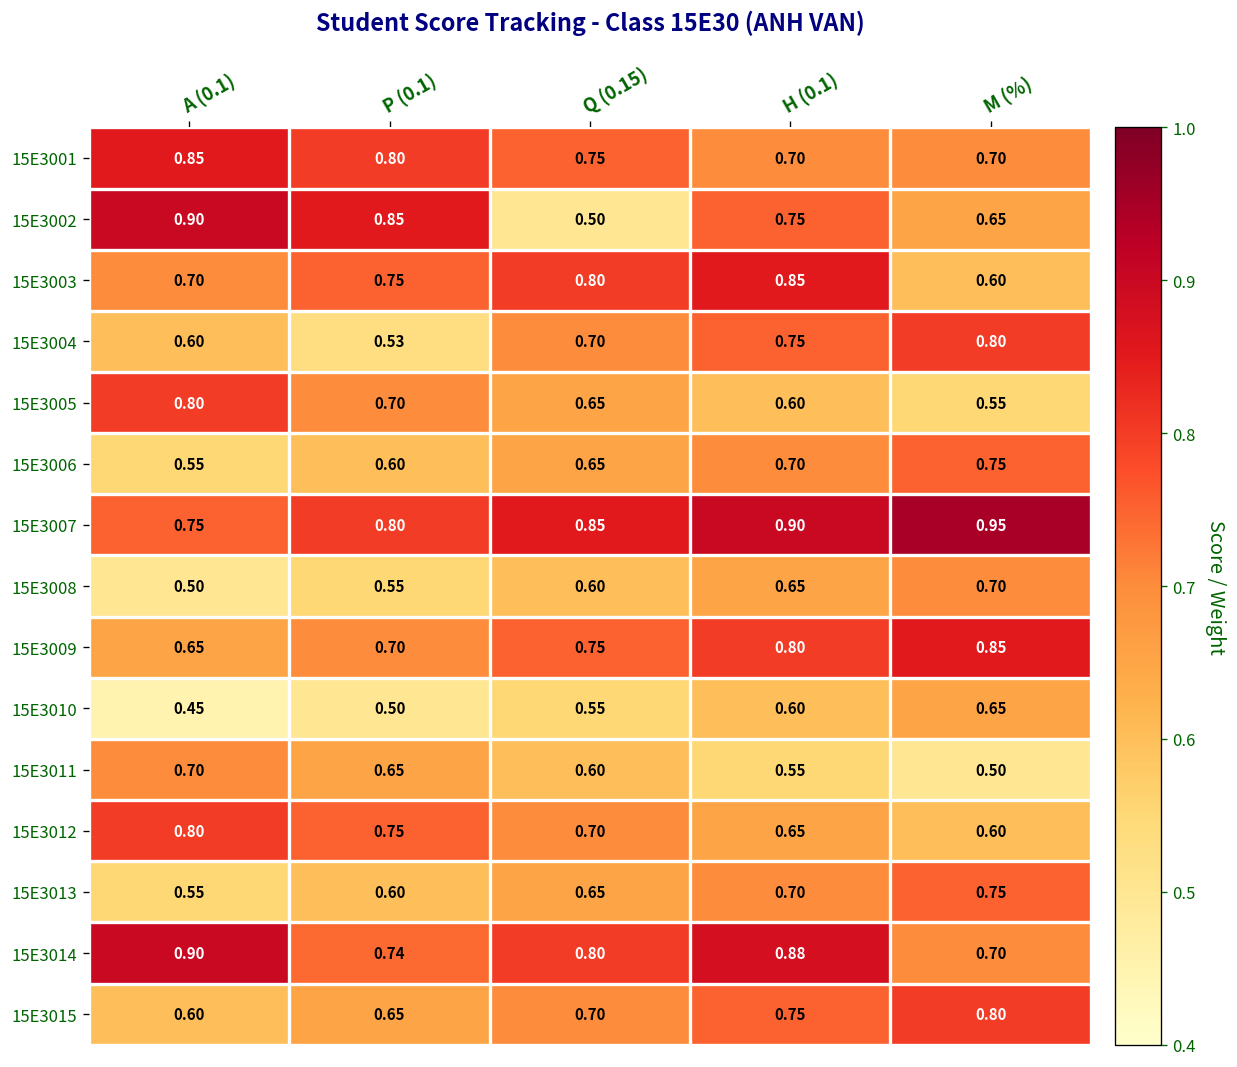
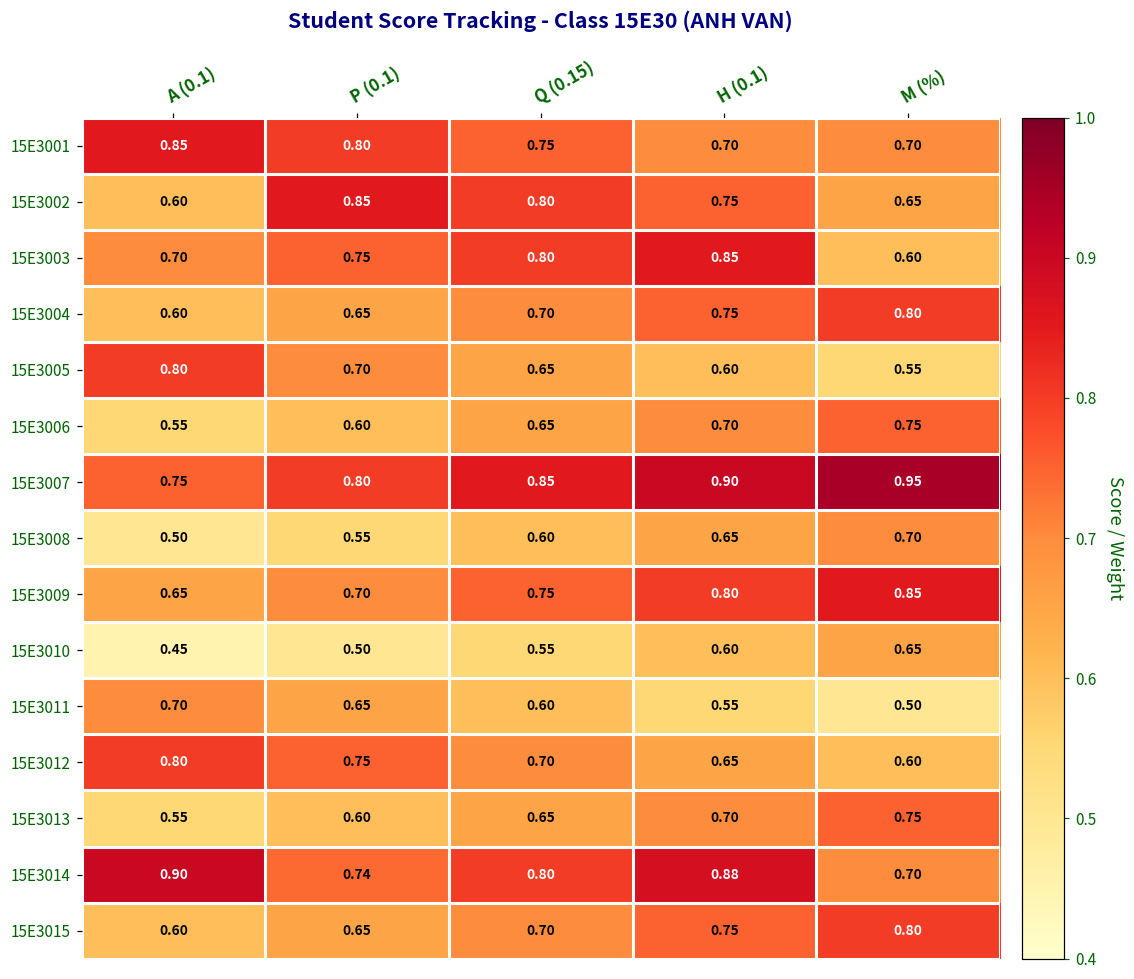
  {
    "15E3001": {
      "A (0.1)": 0.85,
      "P (0.1)": 0.80,
      "Q (0.15)": 0.75,
      "H (0.1)": 0.70,
      "M (%)": 0.70
    },
    "15E3002": {
-     "A (0.1)": 0.90,
+     "A (0.1)": 0.60,
      "P (0.1)": 0.85,
-     "Q (0.15)": 0.50,
+     "Q (0.15)": 0.80,
      "H (0.1)": 0.75,
      "M (%)": 0.65
    },
    "15E3003": {
      "A (0.1)": 0.70,
      "P (0.1)": 0.75,
      "Q (0.15)": 0.80,
      "H (0.1)": 0.85,
      "M (%)": 0.60
    },
    "15E3004": {
      "A (0.1)": 0.60,
-     "P (0.1)": 0.53,
+     "P (0.1)": 0.65,
      "Q (0.15)": 0.70,
      "H (0.1)": 0.75,
      "M (%)": 0.80
    },
    "15E3005": {
      "A (0.1)": 0.80,
      "P (0.1)": 0.70,
      "Q (0.15)": 0.65,
      "H (0.1)": 0.60,
      "M (%)": 0.55
    },
    "15E3006": {
      "A (0.1)": 0.55,
      "P (0.1)": 0.60,
      "Q (0.15)": 0.65,
      "H (0.1)": 0.70,
      "M (%)": 0.75
    },
    "15E3007": {
      "A (0.1)": 0.75,
      "P (0.1)": 0.80,
      "Q (0.15)": 0.85,
      "H (0.1)": 0.90,
      "M (%)": 0.95
    },
    "15E3008": {
      "A (0.1)": 0.50,
      "P (0.1)": 0.55,
      "Q (0.15)": 0.60,
      "H (0.1)": 0.65,
      "M (%)": 0.70
    },
    "15E3009": {
      "A (0.1)": 0.65,
      "P (0.1)": 0.70,
      "Q (0.15)": 0.75,
      "H (0.1)": 0.80,
      "M (%)": 0.85
    },
    "15E3010": {
      "A (0.1)": 0.45,
      "P (0.1)": 0.50,
      "Q (0.15)": 0.55,
      "H (0.1)": 0.60,
      "M (%)": 0.65
    },
    "15E3011": {
      "A (0.1)": 0.70,
      "P (0.1)": 0.65,
      "Q (0.15)": 0.60,
      "H (0.1)": 0.55,
      "M (%)": 0.50
    },
    "15E3012": {
      "A (0.1)": 0.80,
      "P (0.1)": 0.75,
      "Q (0.15)": 0.70,
      "H (0.1)": 0.65,
      "M (%)": 0.60
    },
    "15E3013": {
      "A (0.1)": 0.55,
      "P (0.1)": 0.60,
      "Q (0.15)": 0.65,
      "H (0.1)": 0.70,
      "M (%)": 0.75
    },
    "15E3014": {
      "A (0.1)": 0.90,
      "P (0.1)": 0.74,
      "Q (0.15)": 0.80,
      "H (0.1)": 0.88,
      "M (%)": 0.70
    },
    "15E3015": {
      "A (0.1)": 0.60,
      "P (0.1)": 0.65,
      "Q (0.15)": 0.70,
      "H (0.1)": 0.75,
      "M (%)": 0.80
    }
  }
